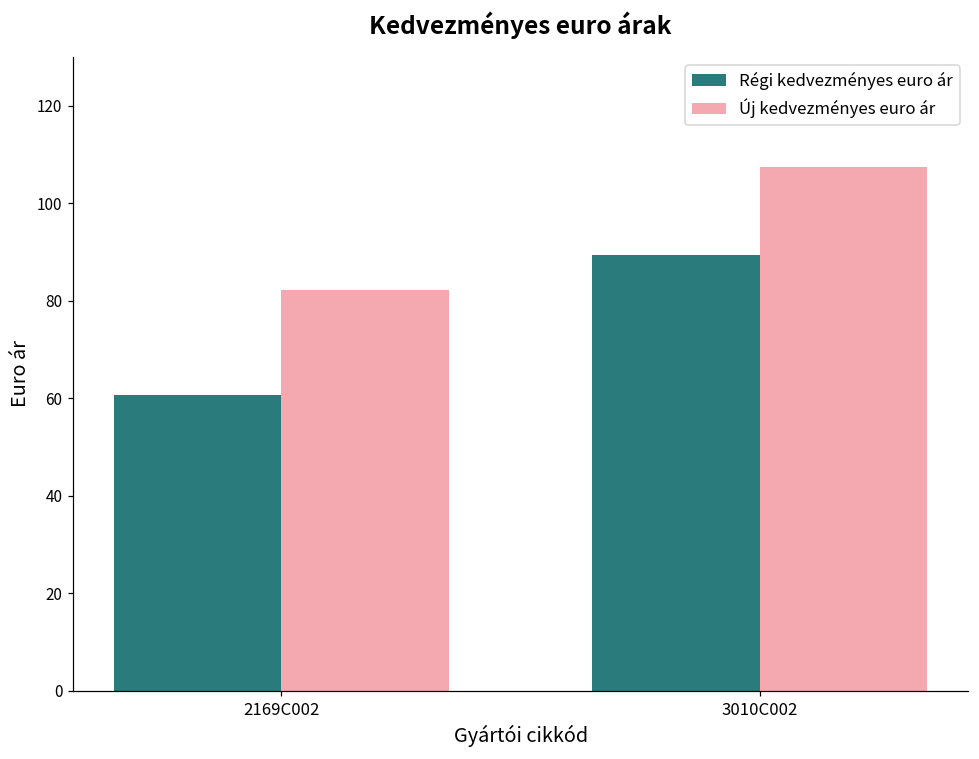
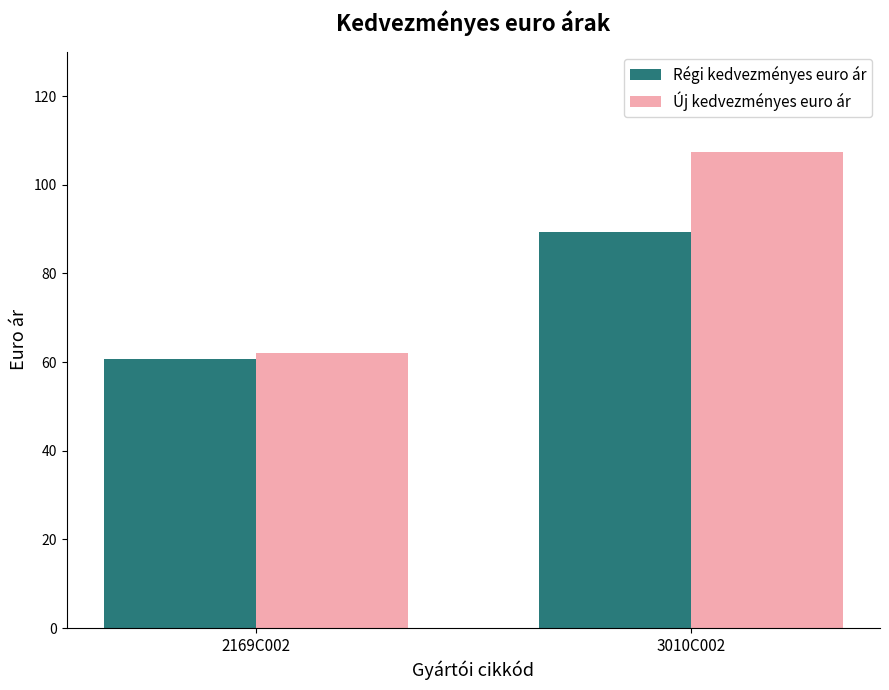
  {
    "Régi kedvezményes euro ár": {
      "2169C002": 61,
      "3010C002": 89
    },
    "Új kedvezményes euro ár": {
-     "2169C002": 82,
+     "2169C002": 62,
      "3010C002": 107
    }
  }
